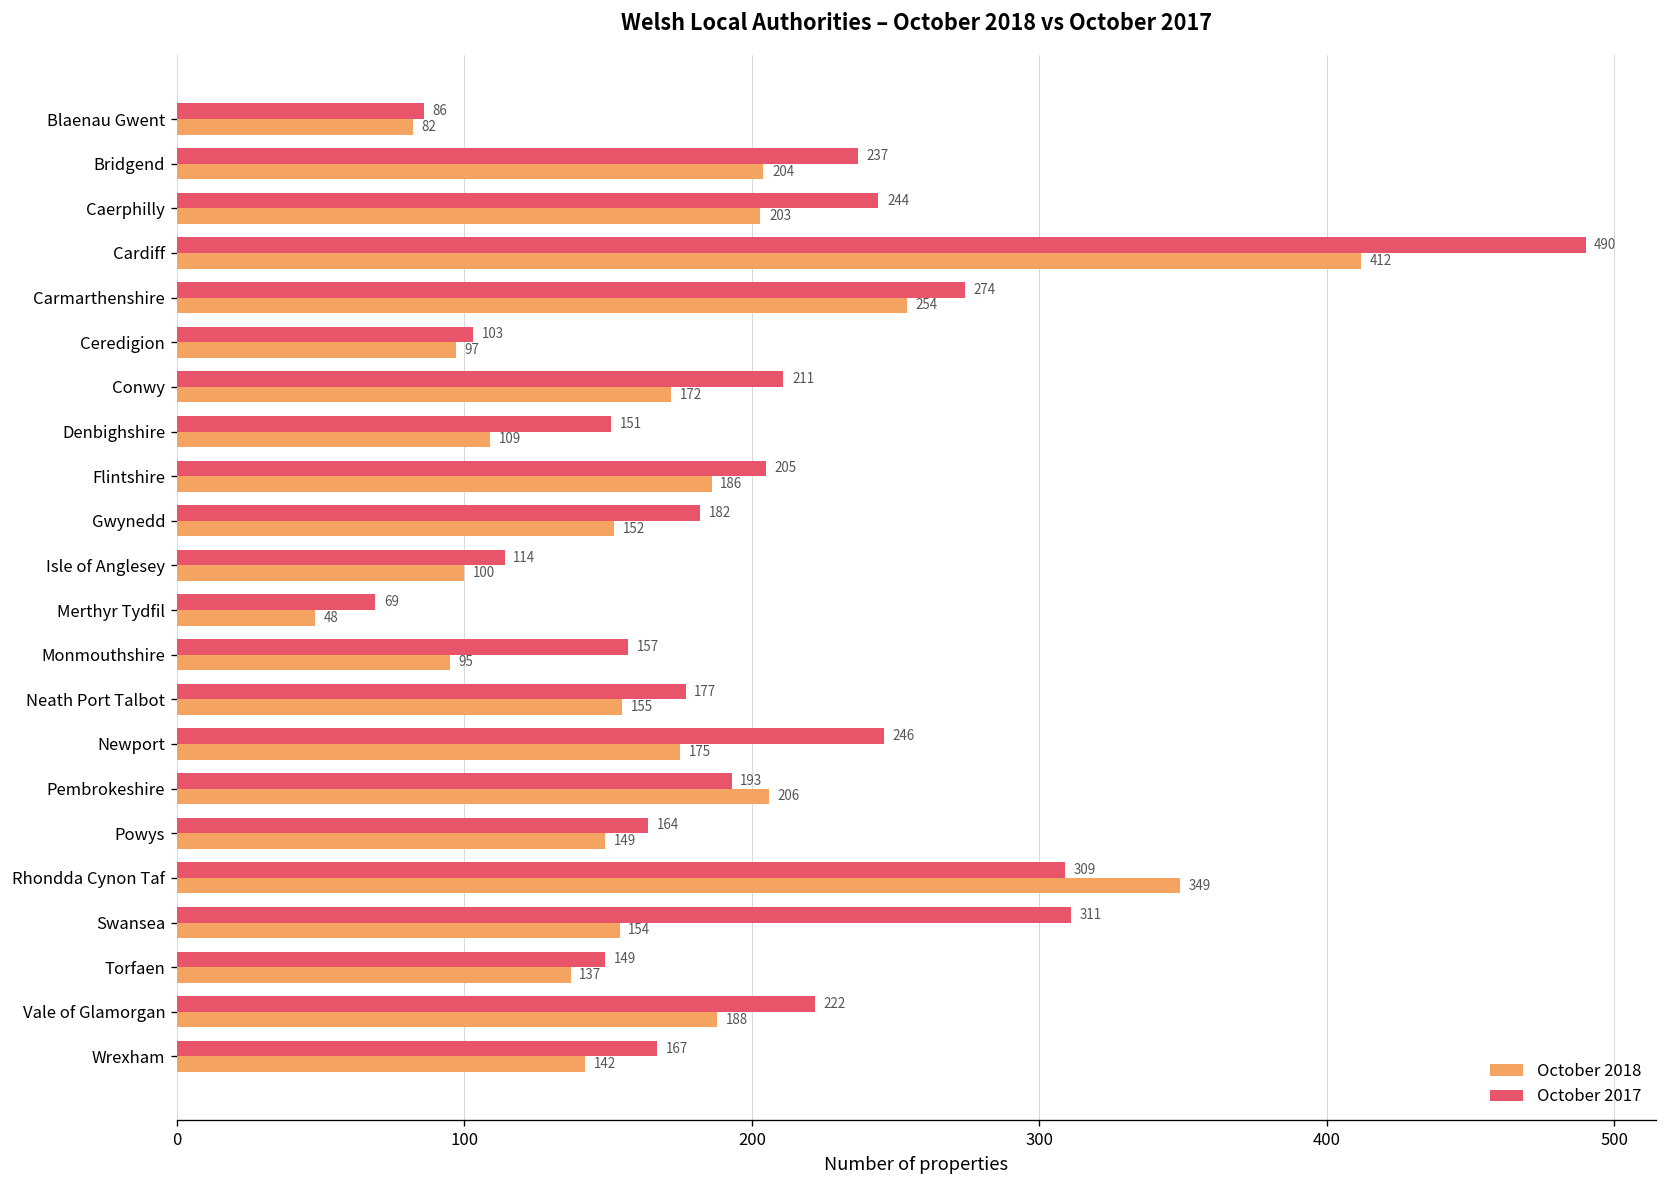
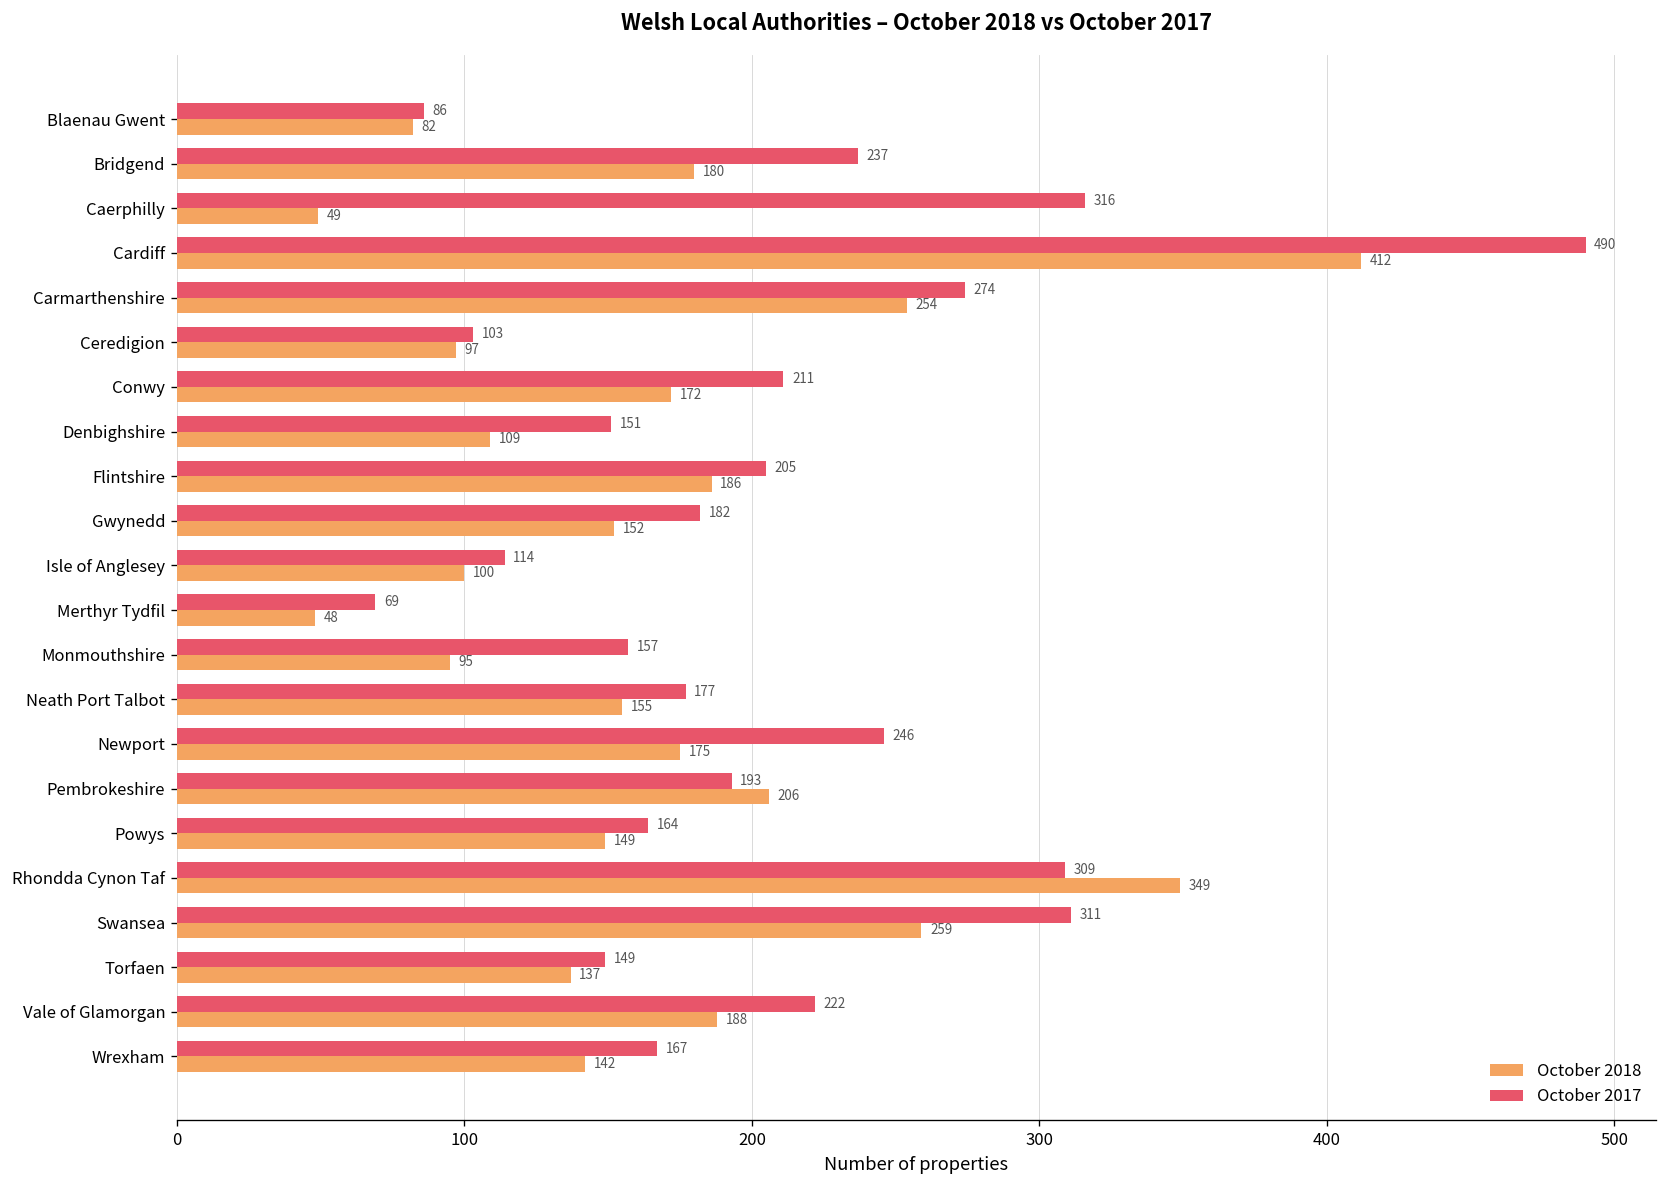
  {
    "October 2018": {
      "Blaenau Gwent": 82,
-     "Bridgend": 204,
-     "Caerphilly": 203,
+     "Bridgend": 180,
+     "Caerphilly": 49,
      "Cardiff": 412,
      "Carmarthenshire": 254,
      "Ceredigion": 97,
      "Conwy": 172,
      "Denbighshire": 109,
      "Flintshire": 186,
      "Gwynedd": 152,
      "Isle of Anglesey": 100,
      "Merthyr Tydfil": 48,
      "Monmouthshire": 95,
      "Neath Port Talbot": 155,
      "Newport": 175,
      "Pembrokeshire": 206,
      "Powys": 149,
      "Rhondda Cynon Taf": 349,
-     "Swansea": 154,
+     "Swansea": 259,
      "Torfaen": 137,
      "Vale of Glamorgan": 188,
      "Wrexham": 142
    },
    "October 2017": {
      "Blaenau Gwent": 86,
      "Bridgend": 237,
-     "Caerphilly": 244,
+     "Caerphilly": 316,
      "Cardiff": 490,
      "Carmarthenshire": 274,
      "Ceredigion": 103,
      "Conwy": 211,
      "Denbighshire": 151,
      "Flintshire": 205,
      "Gwynedd": 182,
      "Isle of Anglesey": 114,
      "Merthyr Tydfil": 69,
      "Monmouthshire": 157,
      "Neath Port Talbot": 177,
      "Newport": 246,
      "Pembrokeshire": 193,
      "Powys": 164,
      "Rhondda Cynon Taf": 309,
      "Swansea": 311,
      "Torfaen": 149,
      "Vale of Glamorgan": 222,
      "Wrexham": 167
    }
  }
